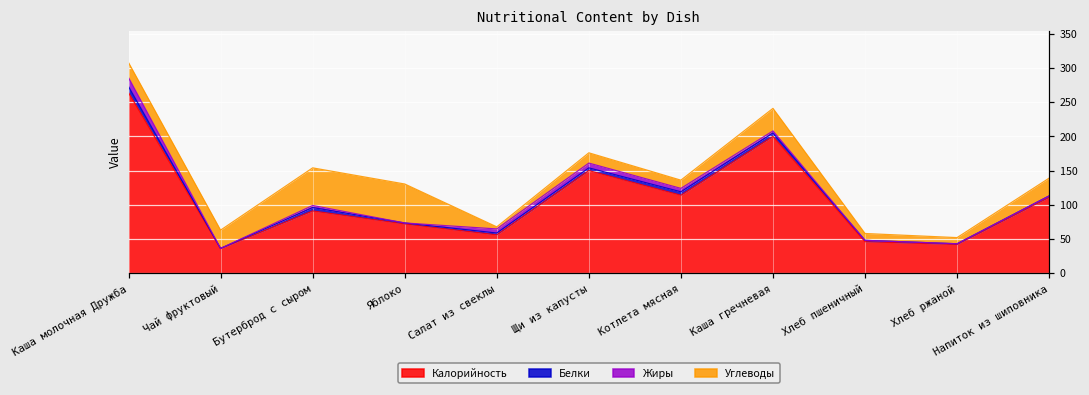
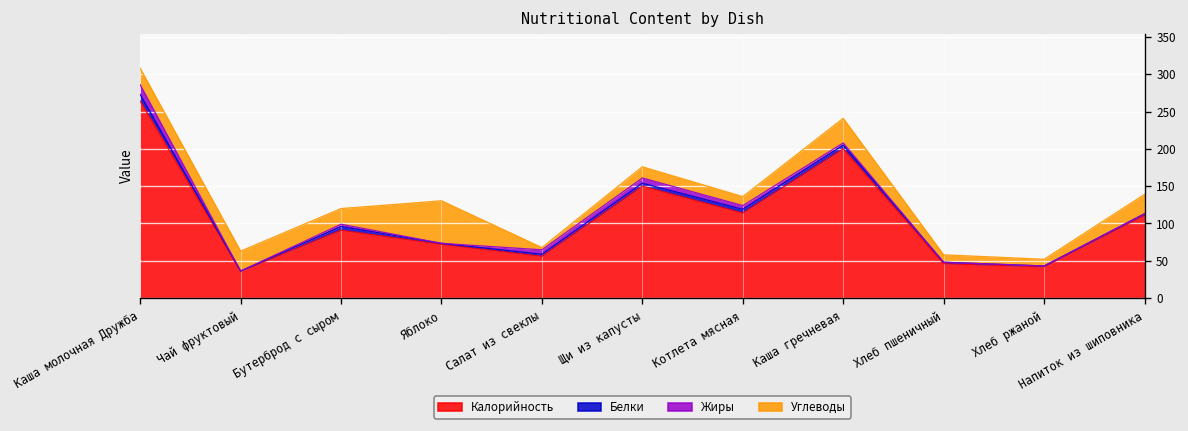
  {
    "Калорийность": {
      "Каша молочная Дружба": 260,
      "Бутерброд с сыром": 90,
      "Котлета мясная": 110,
      "Каша гречневая": 200
    },
    "Белки": {
      "Каша молочная Дружба": 10,
      "Котлета мясная": 10
    },
    "Жиры": {
      "Каша молочная Дружба": 10,
      "Щи из капусты": 10,
      "Котлета мясная": 10
    },
    "Углеводы": {
      "Каша молочная Дружба": 20,
      "Чай фруктовый": 30,
-     "Бутерброд с сыром": 60,
+     "Бутерброд с сыром": 20,
      "Яблоко": 60,
      "Щи из капусты": 20,
      "Котлета мясная": 10,
      "Каша гречневая": 30,
      "Хлеб пшеничный": 10,
      "Хлеб ржаной": 10,
      "Напиток из шиповника": 30
    }
  }
